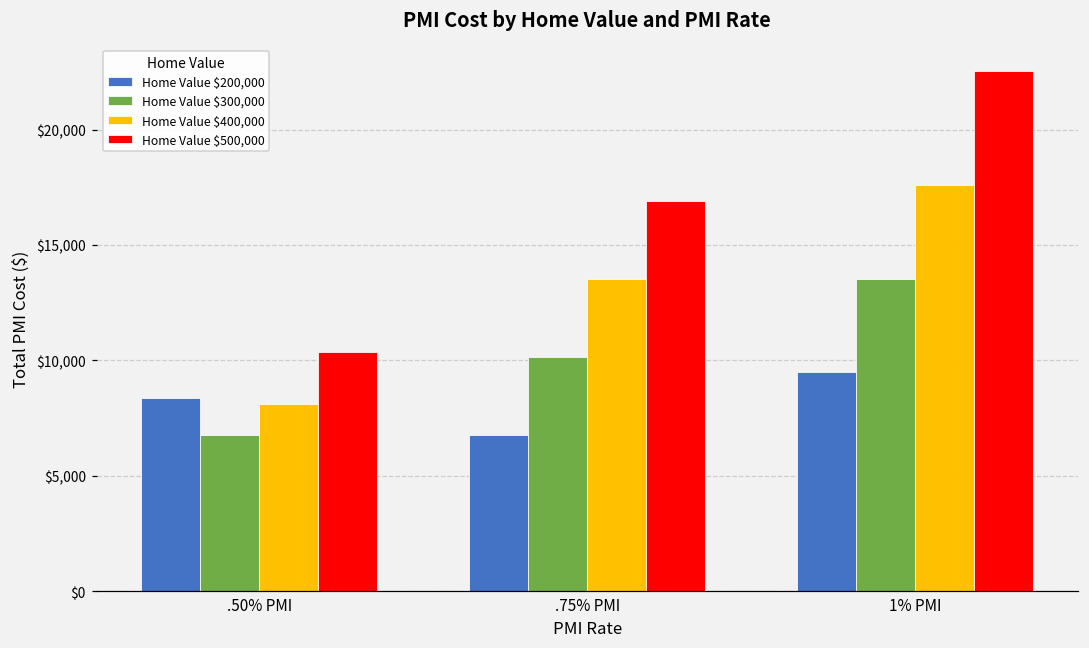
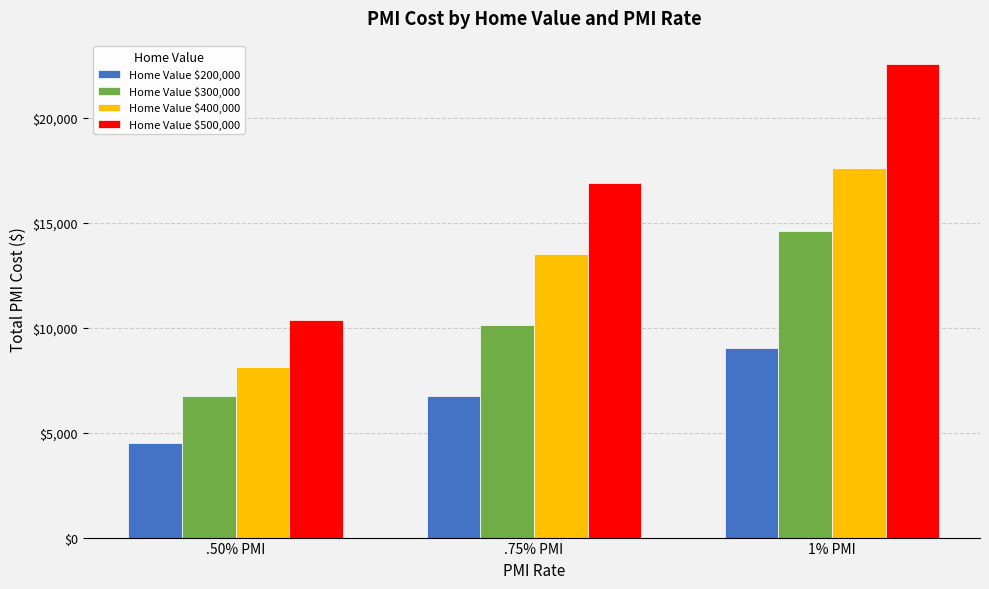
  {
    "Home Value $200,000": {
-     ".50% PMI": "$8,400",
+     ".50% PMI": "$4,500",
      ".75% PMI": "$6,800",
-     "1% PMI": "$9,500"
+     "1% PMI": "$9,000"
    },
    "Home Value $300,000": {
      ".50% PMI": "$6,800",
      ".75% PMI": "$10,100",
-     "1% PMI": "$13,500"
+     "1% PMI": "$14,600"
    },
    "Home Value $400,000": {
      ".50% PMI": "$8,100",
      ".75% PMI": "$13,500",
      "1% PMI": "$17,600"
    },
    "Home Value $500,000": {
      ".50% PMI": "$10,400",
      ".75% PMI": "$16,900",
      "1% PMI": "$22,500"
    }
  }
